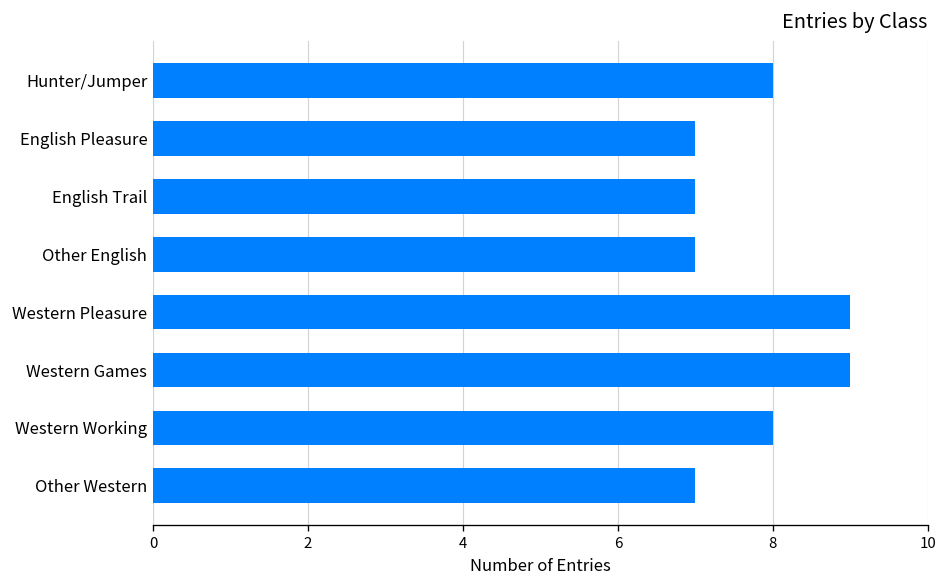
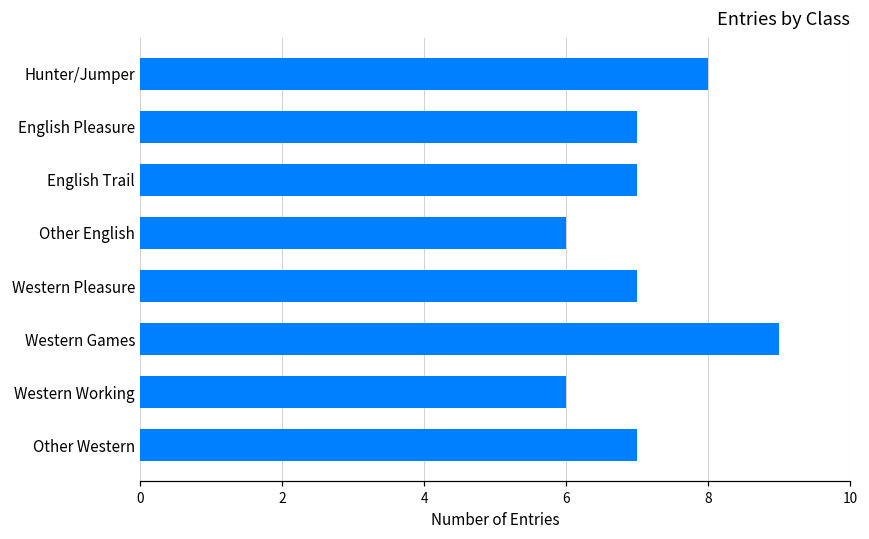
  {
    "Hunter/Jumper": 8,
    "English Pleasure": 7,
    "English Trail": 7,
-   "Other English": 7,
-   "Western Pleasure": 9,
+   "Other English": 6,
+   "Western Pleasure": 7,
    "Western Games": 9,
-   "Western Working": 8,
+   "Western Working": 6,
    "Other Western": 7
  }
